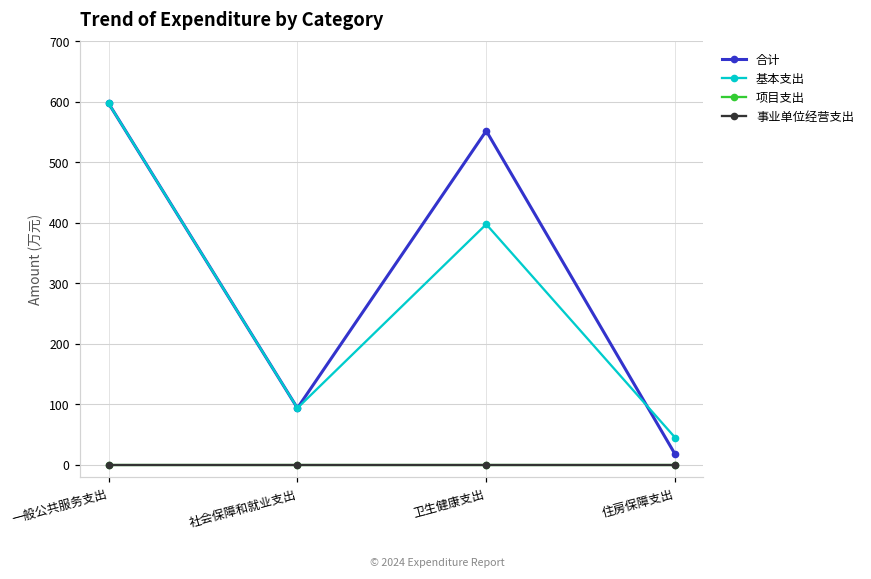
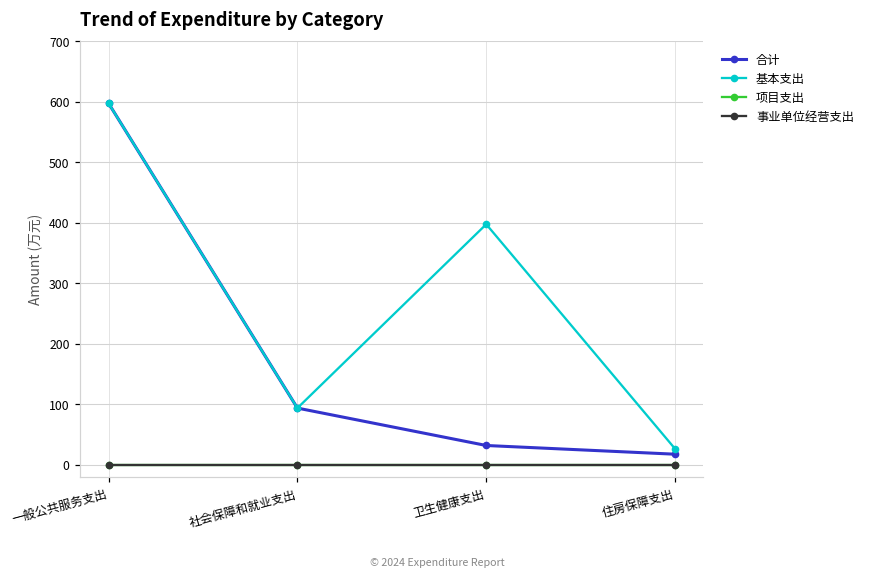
  {
    "合计": {
-     "卫生健康支出": 550,
+     "卫生健康支出": 30,
      "住房保障支出": 20
    },
    "基本支出": {
      "卫生健康支出": 400,
-     "住房保障支出": 40
+     "住房保障支出": 30
    },
    "事业单位经营支出": {
      "一般公共服务支出": 0,
      "社会保障和就业支出": 0,
      "卫生健康支出": 0,
      "住房保障支出": 0
    }
  }
